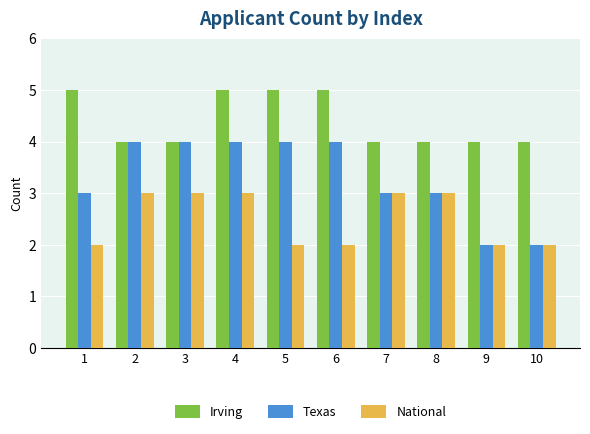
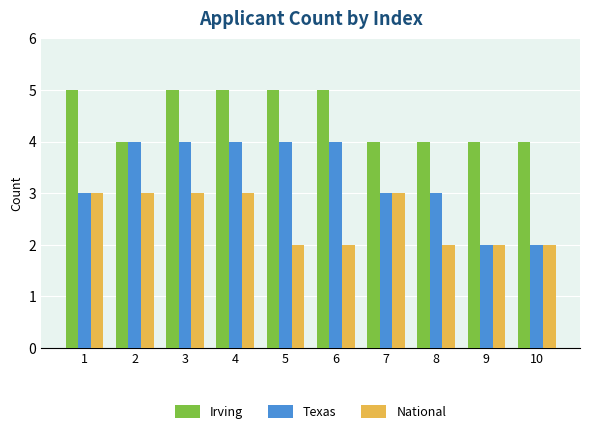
  {
    "Irving": {
      "1": 5,
      "2": 4,
-     "3": 4,
+     "3": 5,
      "4": 5,
      "5": 5,
      "6": 5,
      "7": 4,
      "8": 4,
      "9": 4,
      "10": 4
    },
    "Texas": {
      "1": 3,
      "2": 4,
      "3": 4,
      "4": 4,
      "5": 4,
      "6": 4,
      "7": 3,
      "8": 3,
      "9": 2,
      "10": 2
    },
    "National": {
-     "1": 2,
+     "1": 3,
      "2": 3,
      "3": 3,
      "4": 3,
      "5": 2,
      "6": 2,
      "7": 3,
-     "8": 3,
+     "8": 2,
      "9": 2,
      "10": 2
    }
  }
